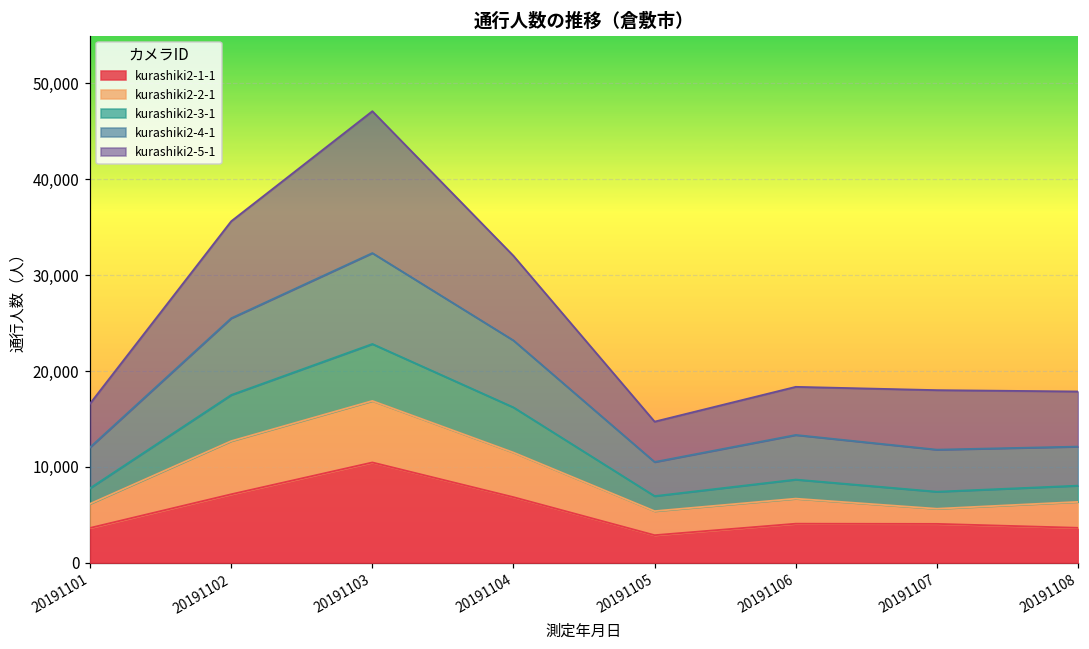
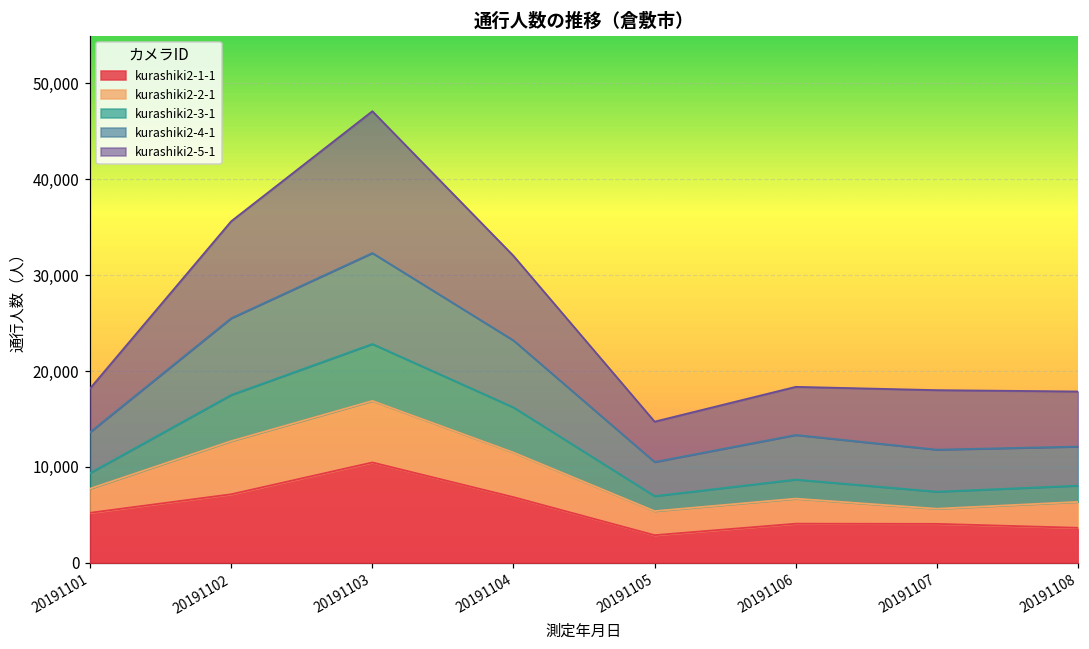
  {
    "kurashiki2-1-1": {
-     "20191101": "4,000",
+     "20191101": "5,000",
      "20191102": "7,000",
      "20191103": "10,000",
      "20191104": "7,000",
      "20191105": "3,000",
      "20191106": "4,000",
      "20191107": "4,000",
      "20191108": "4,000"
    },
    "kurashiki2-2-1": {
      "20191101": "3,000",
      "20191102": "6,000",
      "20191103": "6,000",
      "20191104": "5,000",
      "20191105": "3,000",
      "20191106": "3,000",
      "20191107": "2,000",
      "20191108": "3,000"
    }
  }
